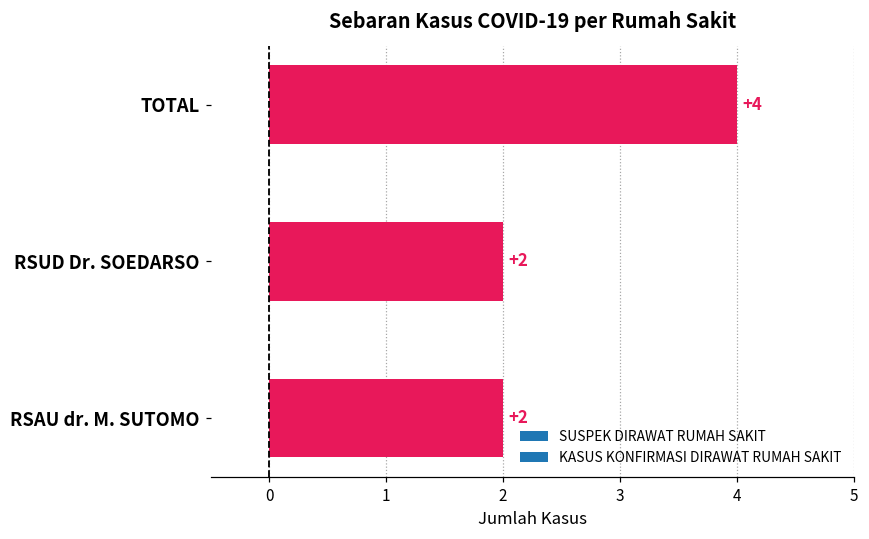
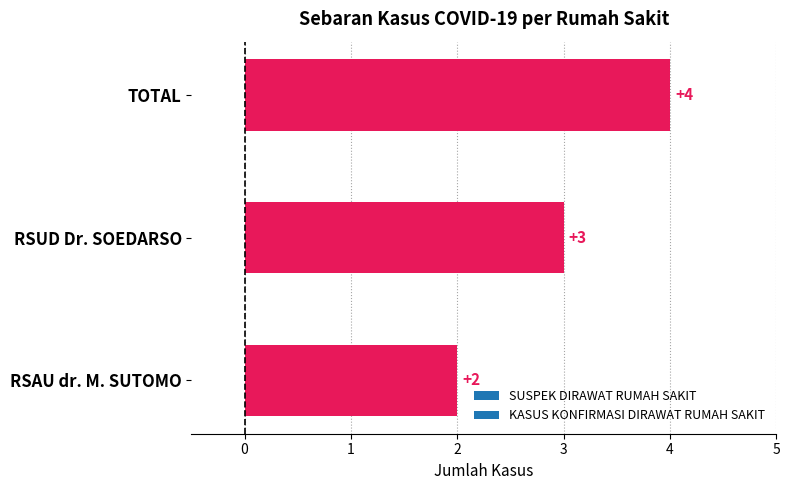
  {
    "TOTAL": "+4",
-   "RSUD Dr. SOEDARSO": "+2",
+   "RSUD Dr. SOEDARSO": "+3",
    "RSAU dr. M. SUTOMO": "+2"
  }
